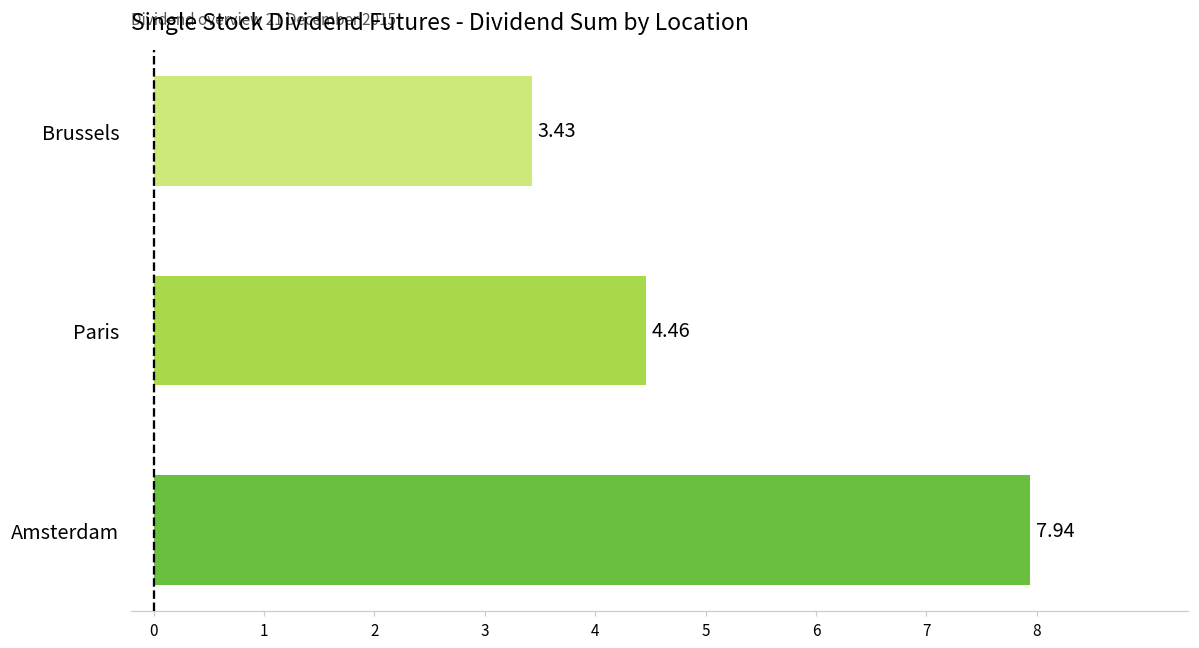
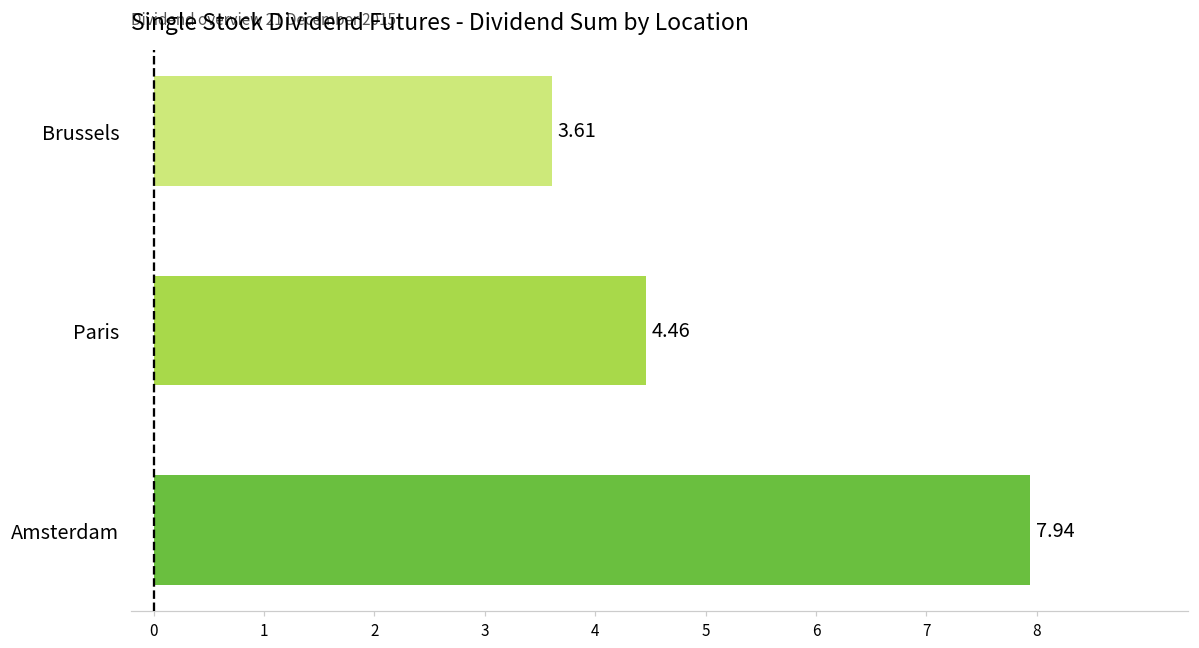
  {
-   "Brussels": 3.43,
+   "Brussels": 3.61,
    "Paris": 4.46,
    "Amsterdam": 7.94
  }
